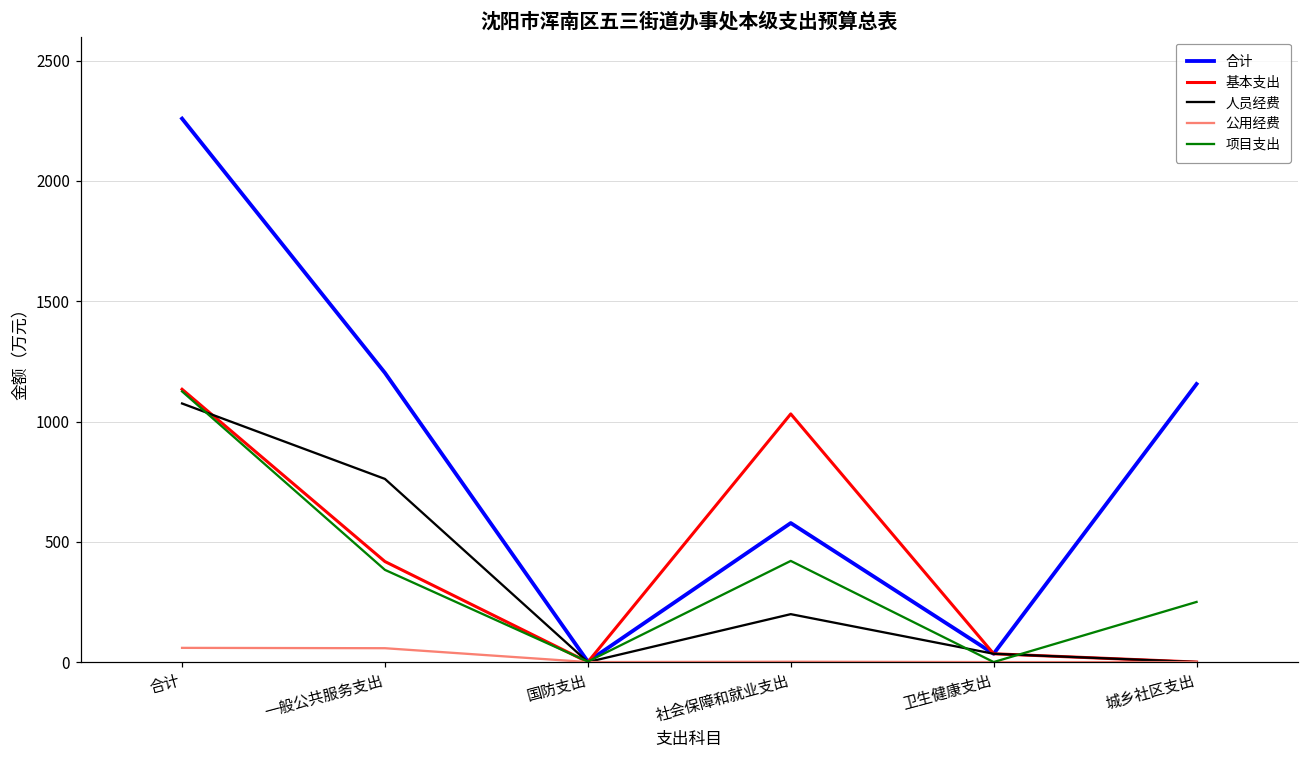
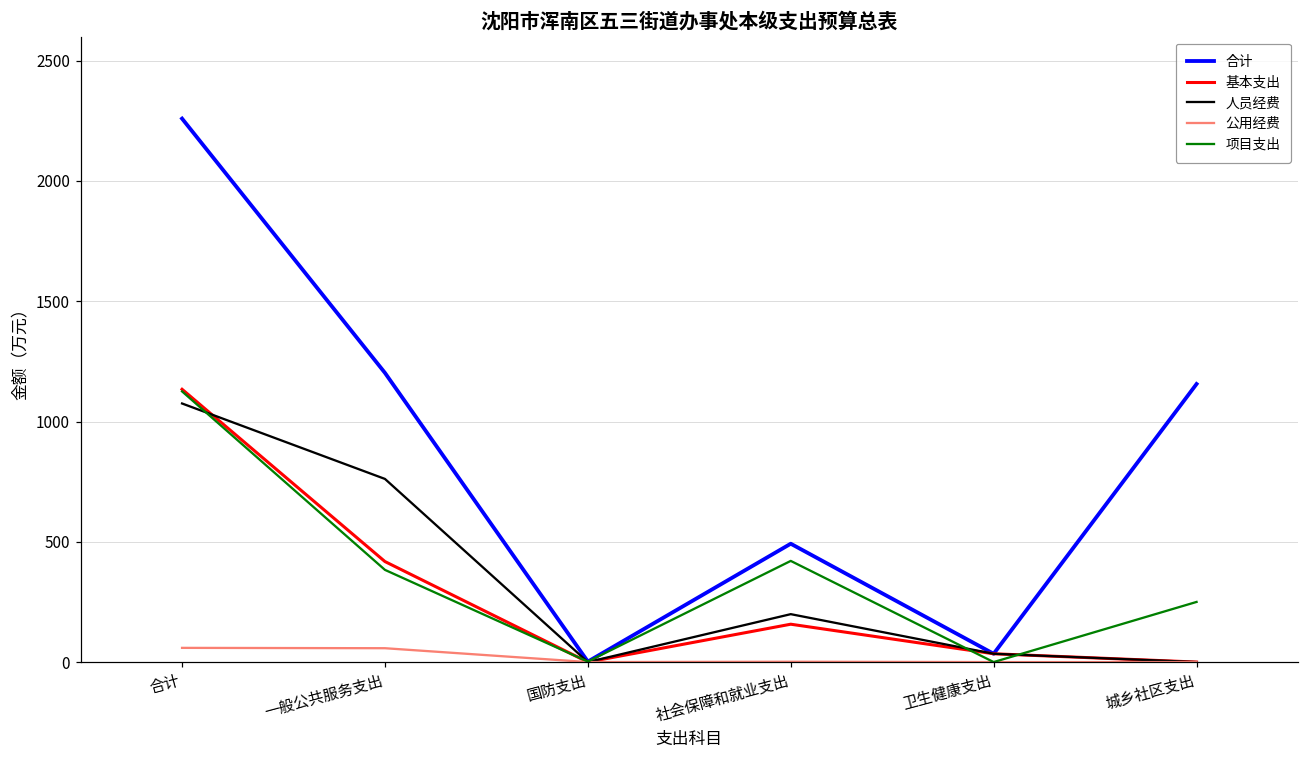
  {
    "合计": {
      "合计": 2260,
      "一般公共服务支出": 1200,
-     "社会保障和就业支出": 580,
+     "社会保障和就业支出": 490,
      "城乡社区支出": 1160
    },
    "基本支出": {
      "一般公共服务支出": 420,
-     "社会保障和就业支出": 1030
+     "社会保障和就业支出": 160
    },
    "人员经费": {
      "合计": 1080,
      "一般公共服务支出": 760,
      "社会保障和就业支出": 200
    },
    "公用经费": {
      "合计": 60,
      "一般公共服务支出": 60,
      "社会保障和就业支出": 0
    },
    "项目支出": {
      "一般公共服务支出": 380,
      "社会保障和就业支出": 420,
      "城乡社区支出": 250
    }
  }
